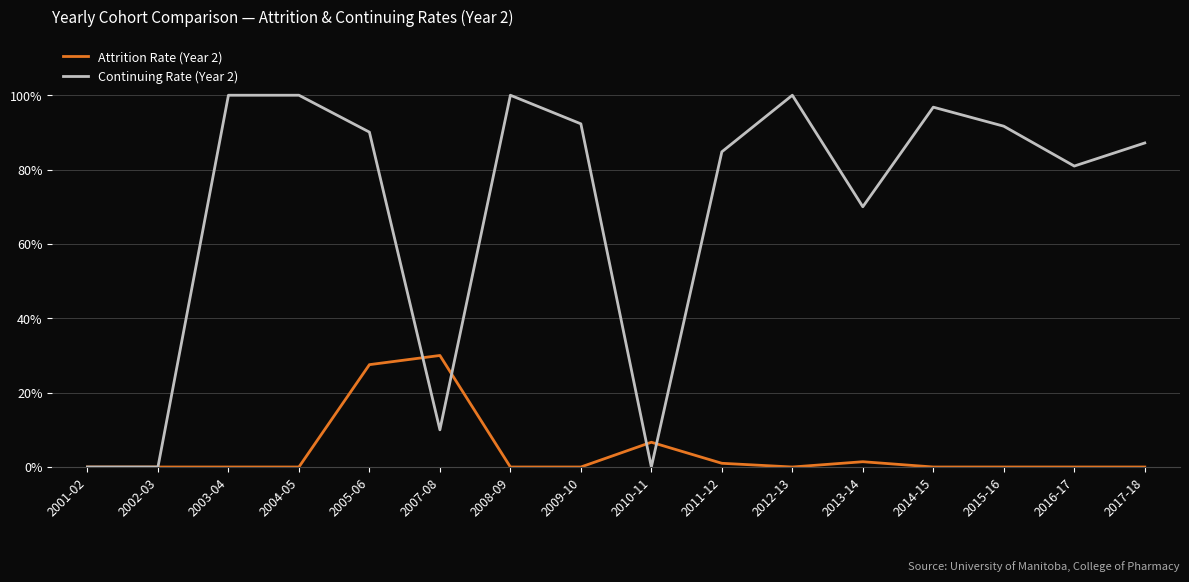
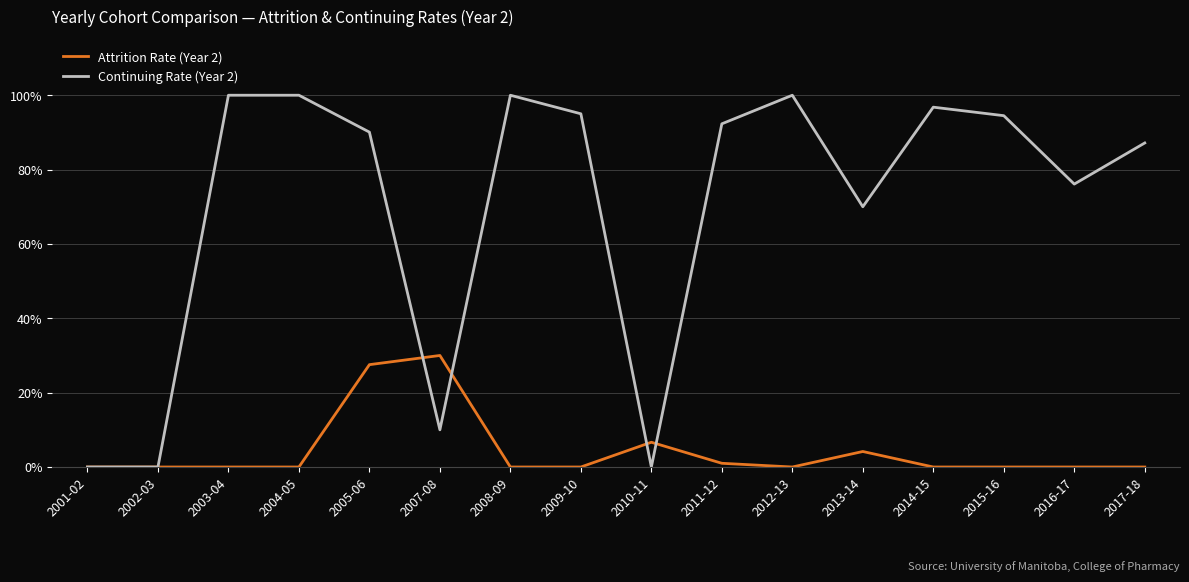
  {
    "Attrition Rate (Year 2)": {
      "2003-04": "0%",
      "2004-05": "0%",
      "2005-06": "28%",
      "2007-08": "30%",
      "2008-09": "0%",
      "2009-10": "0%",
      "2010-11": "7%",
      "2011-12": "1%",
      "2012-13": "0%",
-     "2013-14": "1%",
+     "2013-14": "4%",
      "2014-15": "0%",
      "2015-16": "0%",
      "2016-17": "0%",
      "2017-18": "0%"
    },
    "Continuing Rate (Year 2)": {
      "2003-04": "100%",
      "2004-05": "100%",
      "2005-06": "90%",
      "2007-08": "10%",
      "2008-09": "100%",
-     "2009-10": "92%",
+     "2009-10": "95%",
      "2010-11": "0%",
-     "2011-12": "85%",
+     "2011-12": "92%",
      "2012-13": "100%",
      "2013-14": "70%",
      "2014-15": "97%",
-     "2015-16": "92%",
-     "2016-17": "81%",
+     "2015-16": "95%",
+     "2016-17": "76%",
      "2017-18": "87%"
    }
  }
